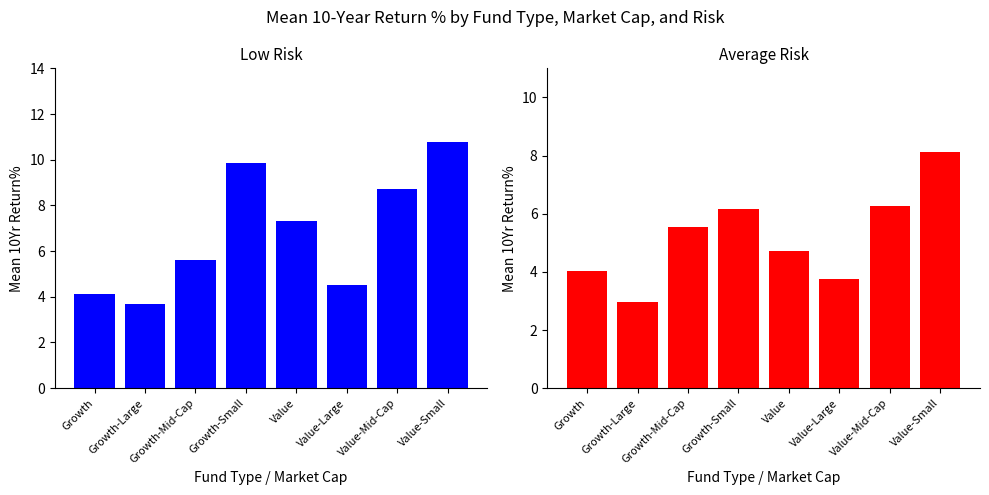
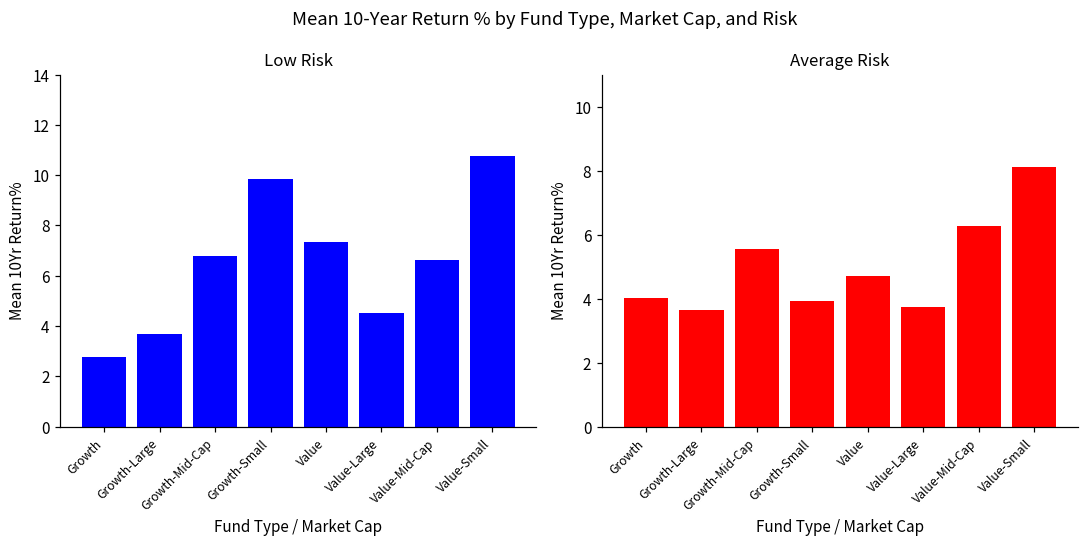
  {
    "Low Risk": {
-     "Growth": 4.1,
+     "Growth": 2.8,
      "Growth-Large": 3.7,
-     "Growth-Mid-Cap": 5.6,
+     "Growth-Mid-Cap": 6.8,
      "Growth-Small": 9.9,
      "Value": 7.3,
      "Value-Large": 4.5,
-     "Value-Mid-Cap": 8.7,
+     "Value-Mid-Cap": 6.6,
      "Value-Small": 10.8
    },
    "Average Risk": {
      "Growth": 4.0,
-     "Growth-Large": 3.0,
+     "Growth-Large": 3.6,
      "Growth-Mid-Cap": 5.5,
-     "Growth-Small": 6.2,
+     "Growth-Small": 3.9,
      "Value": 4.7,
      "Value-Large": 3.7,
      "Value-Mid-Cap": 6.3,
      "Value-Small": 8.1
    }
  }
